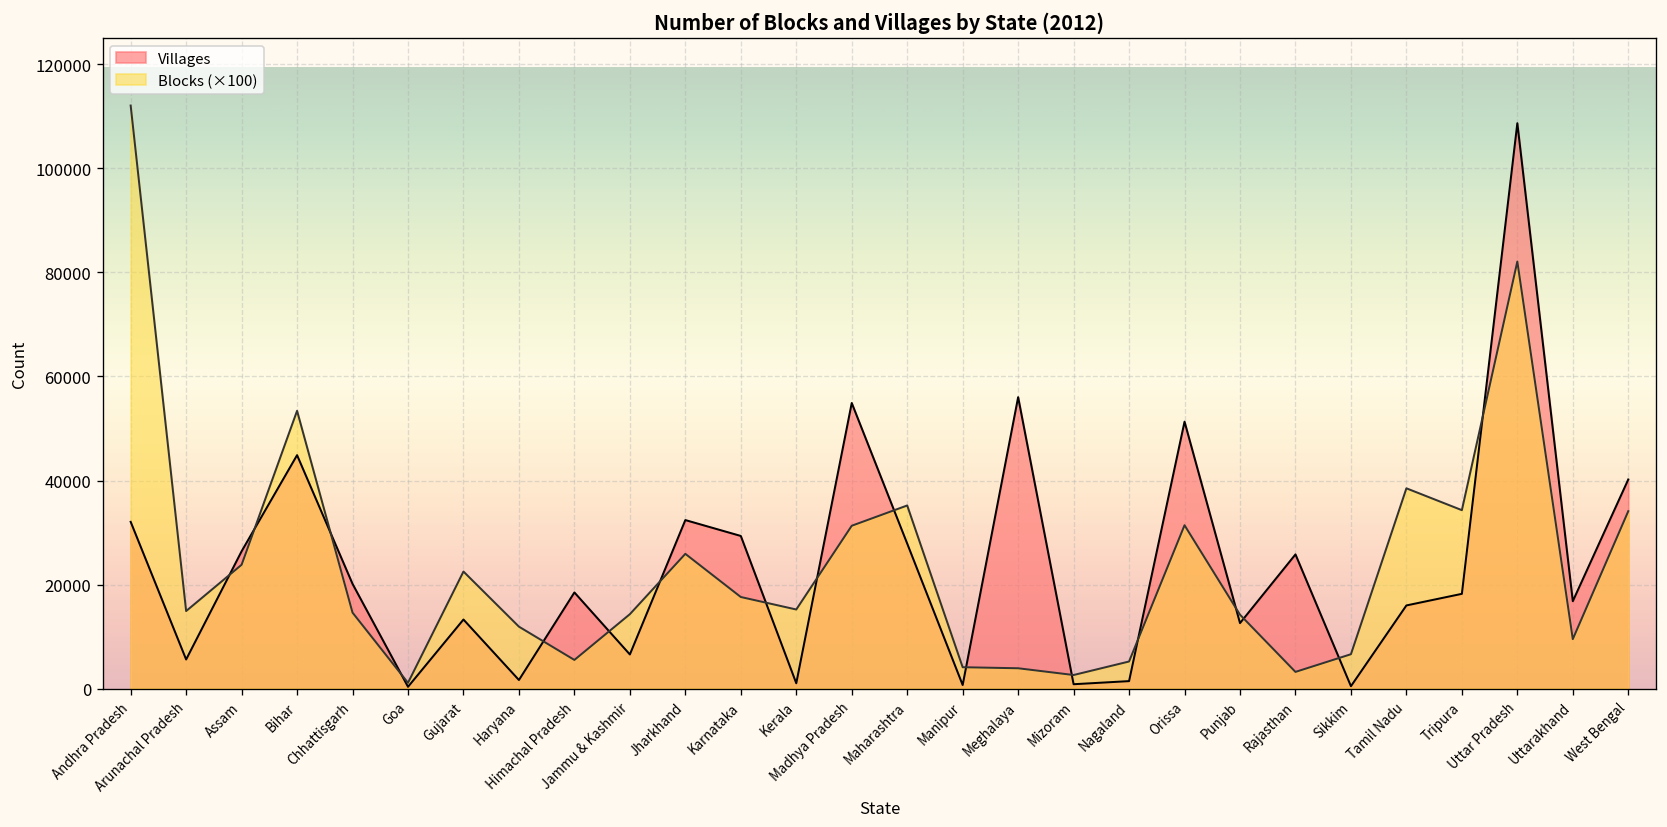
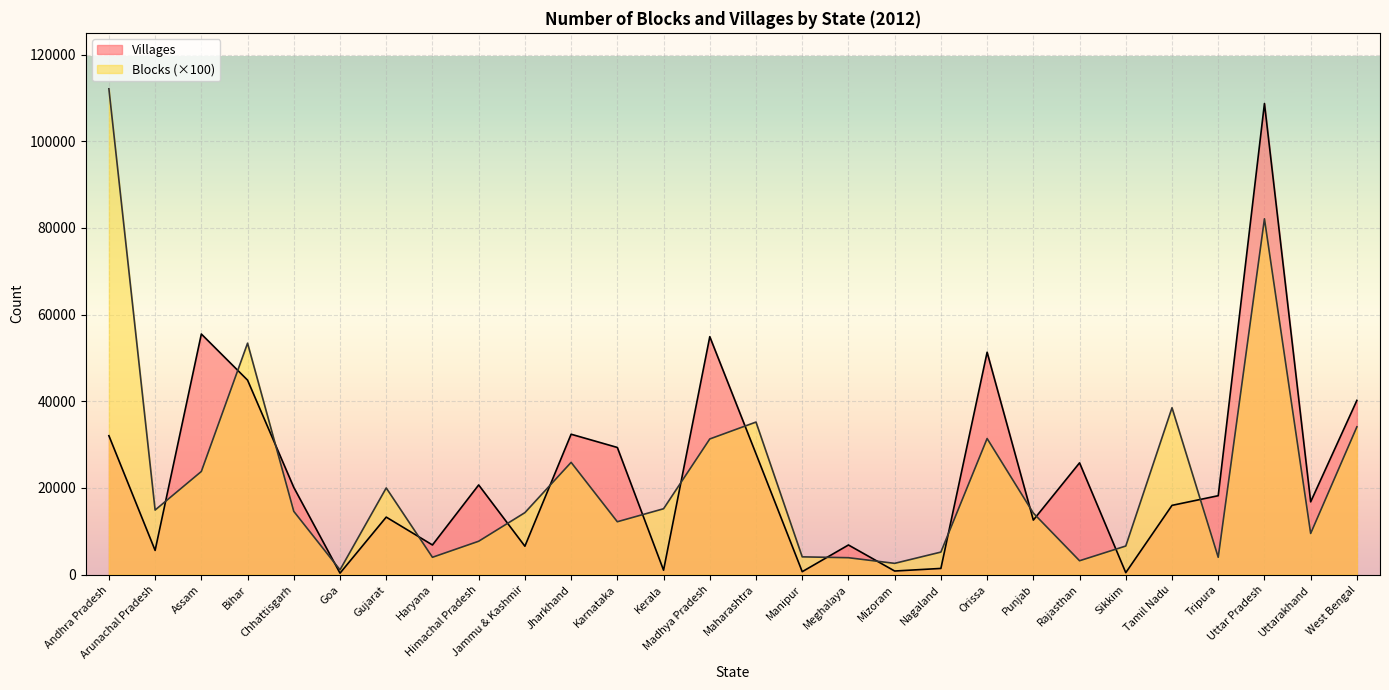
  {
    "Villages": {
      "Andhra Pradesh": 32000,
      "Arunachal Pradesh": 6000,
-     "Assam": 26000,
+     "Assam": 56000,
      "Bihar": 45000,
      "Chhattisgarh": 20000,
      "Goa": 0,
      "Gujarat": 13000,
-     "Haryana": 2000,
-     "Himachal Pradesh": 18000,
+     "Haryana": 7000,
+     "Himachal Pradesh": 21000,
      "Jammu & Kashmir": 7000,
      "Jharkhand": 32000,
      "Karnataka": 29000,
      "Kerala": 1000,
      "Madhya Pradesh": 55000,
      "Maharashtra": 28000,
      "Manipur": 1000,
-     "Meghalaya": 56000,
+     "Meghalaya": 7000,
      "Mizoram": 1000,
      "Nagaland": 1000,
      "Orissa": 51000,
      "Punjab": 13000,
      "Rajasthan": 26000,
      "Sikkim": 0,
      "Tamil Nadu": 16000,
      "Tripura": 18000,
      "Uttar Pradesh": 109000,
      "Uttarakhand": 17000,
      "West Bengal": 40000
    },
    "Blocks (×100)": {
      "Andhra Pradesh": 112000,
      "Arunachal Pradesh": 15000,
      "Assam": 24000,
      "Bihar": 53000,
      "Chhattisgarh": 15000,
      "Goa": 1000,
-     "Gujarat": 23000,
-     "Haryana": 12000,
-     "Himachal Pradesh": 6000,
+     "Gujarat": 20000,
+     "Haryana": 4000,
+     "Himachal Pradesh": 8000,
      "Jammu & Kashmir": 14000,
      "Jharkhand": 26000,
-     "Karnataka": 18000,
+     "Karnataka": 12000,
      "Kerala": 15000,
      "Madhya Pradesh": 31000,
      "Maharashtra": 35000,
      "Manipur": 4000,
      "Meghalaya": 4000,
      "Mizoram": 3000,
      "Nagaland": 5000,
      "Orissa": 31000,
      "Punjab": 14000,
      "Rajasthan": 3000,
      "Sikkim": 7000,
      "Tamil Nadu": 39000,
-     "Tripura": 34000,
+     "Tripura": 4000,
      "Uttar Pradesh": 82000,
      "Uttarakhand": 10000,
      "West Bengal": 34000
    }
  }
